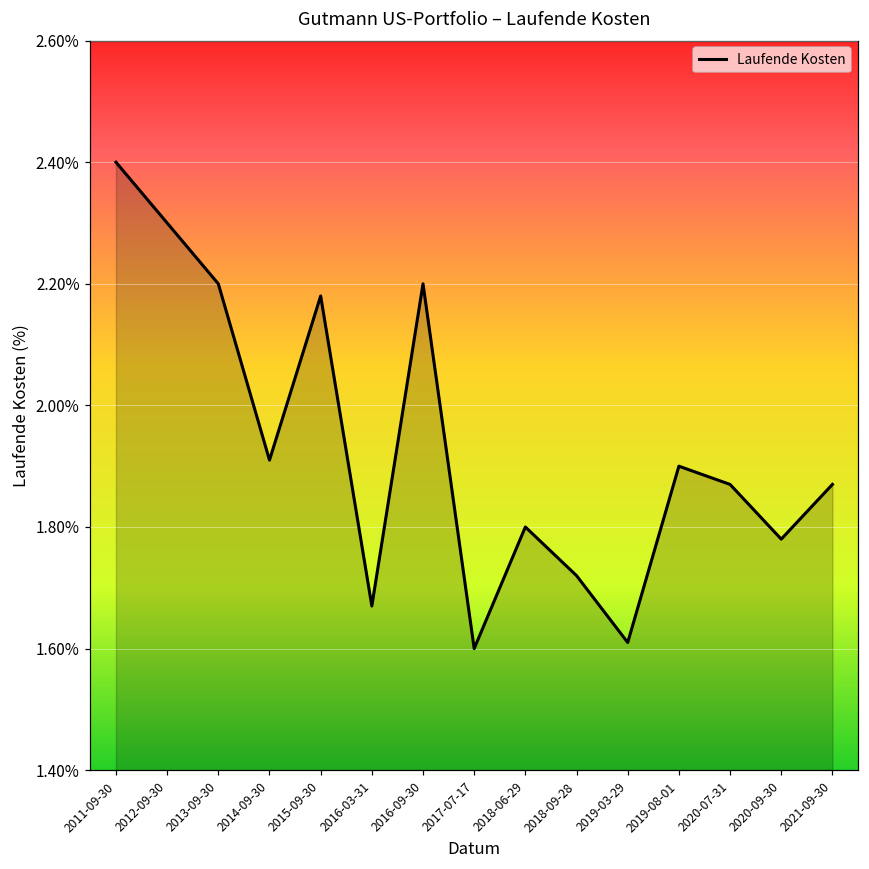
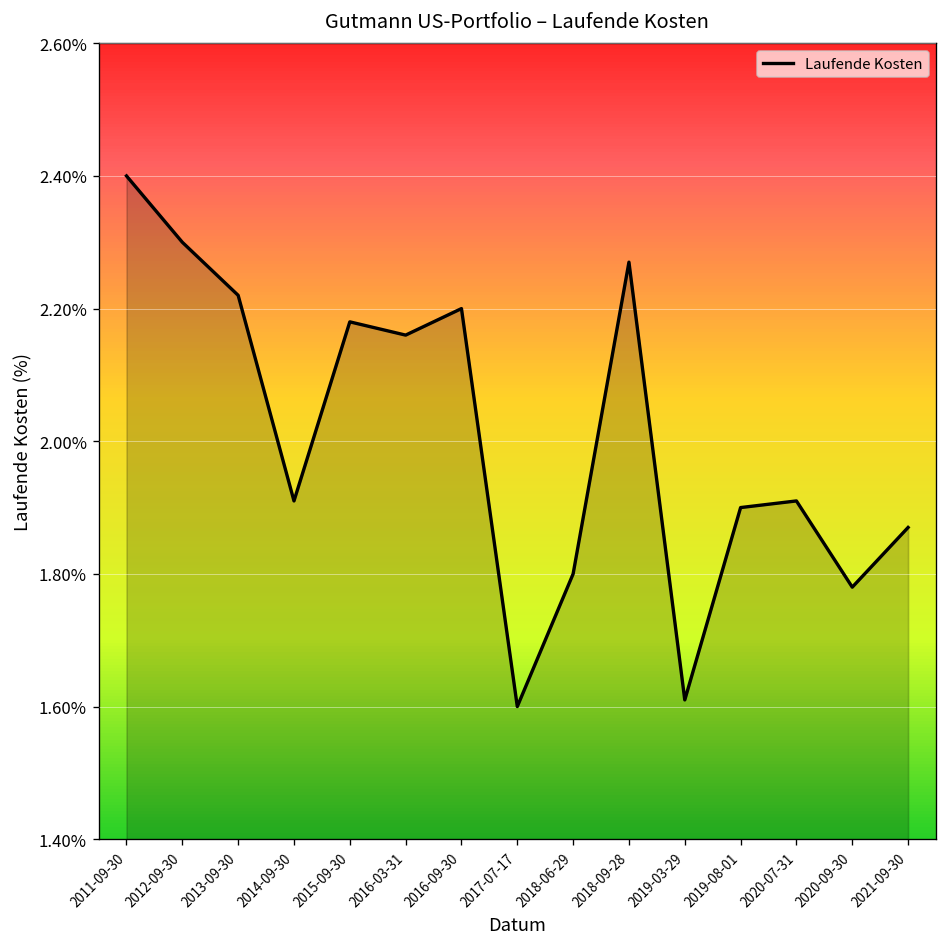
  {
    "2011-09-30": "2.40%",
    "2012-09-30": "2.30%",
-   "2013-09-30": "2.20%",
+   "2013-09-30": "2.22%",
    "2014-09-30": "1.91%",
    "2015-09-30": "2.18%",
-   "2016-03-31": "1.67%",
+   "2016-03-31": "2.16%",
    "2016-09-30": "2.20%",
    "2017-07-17": "1.60%",
    "2018-06-29": "1.80%",
-   "2018-09-28": "1.72%",
+   "2018-09-28": "2.27%",
    "2019-03-29": "1.61%",
    "2019-08-01": "1.90%",
-   "2020-07-31": "1.87%",
+   "2020-07-31": "1.91%",
    "2020-09-30": "1.78%",
    "2021-09-30": "1.87%"
  }
